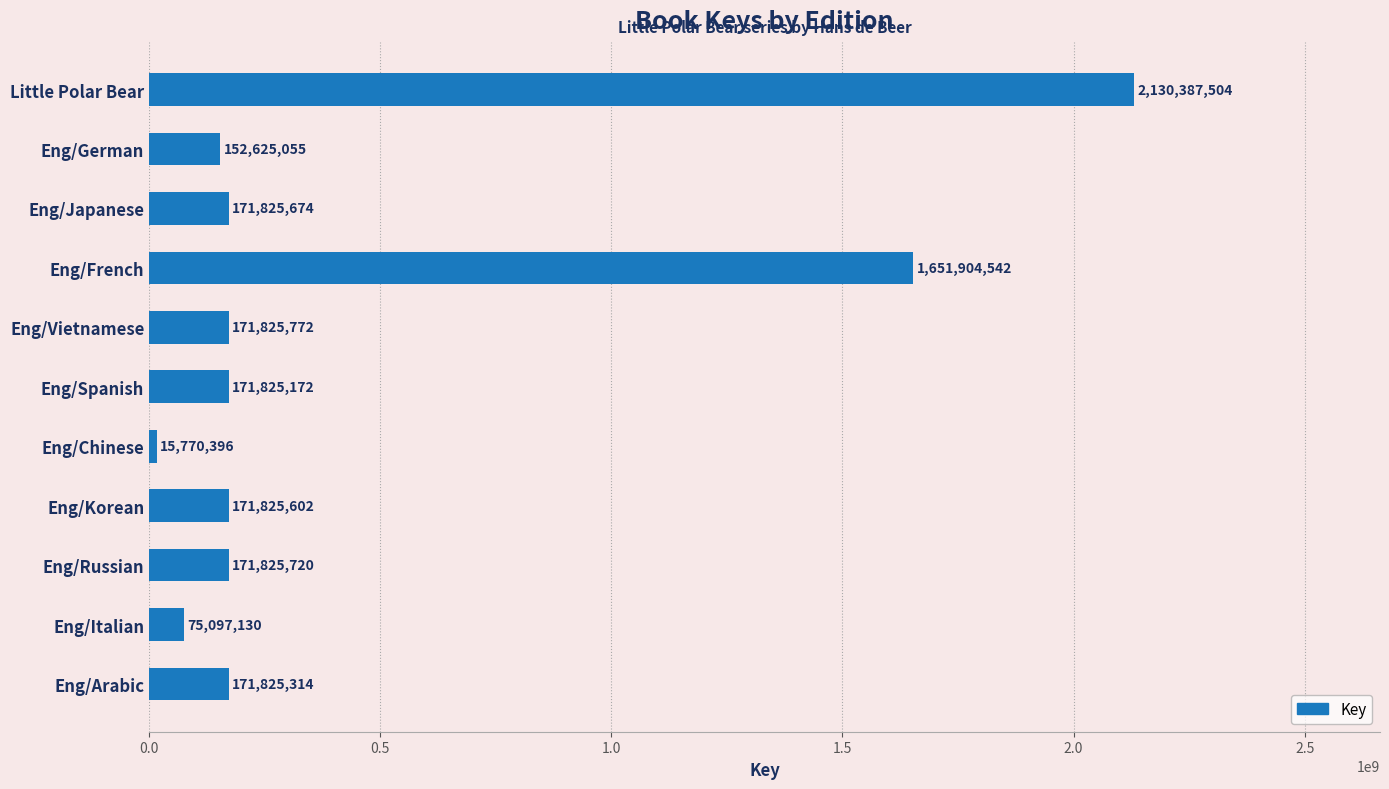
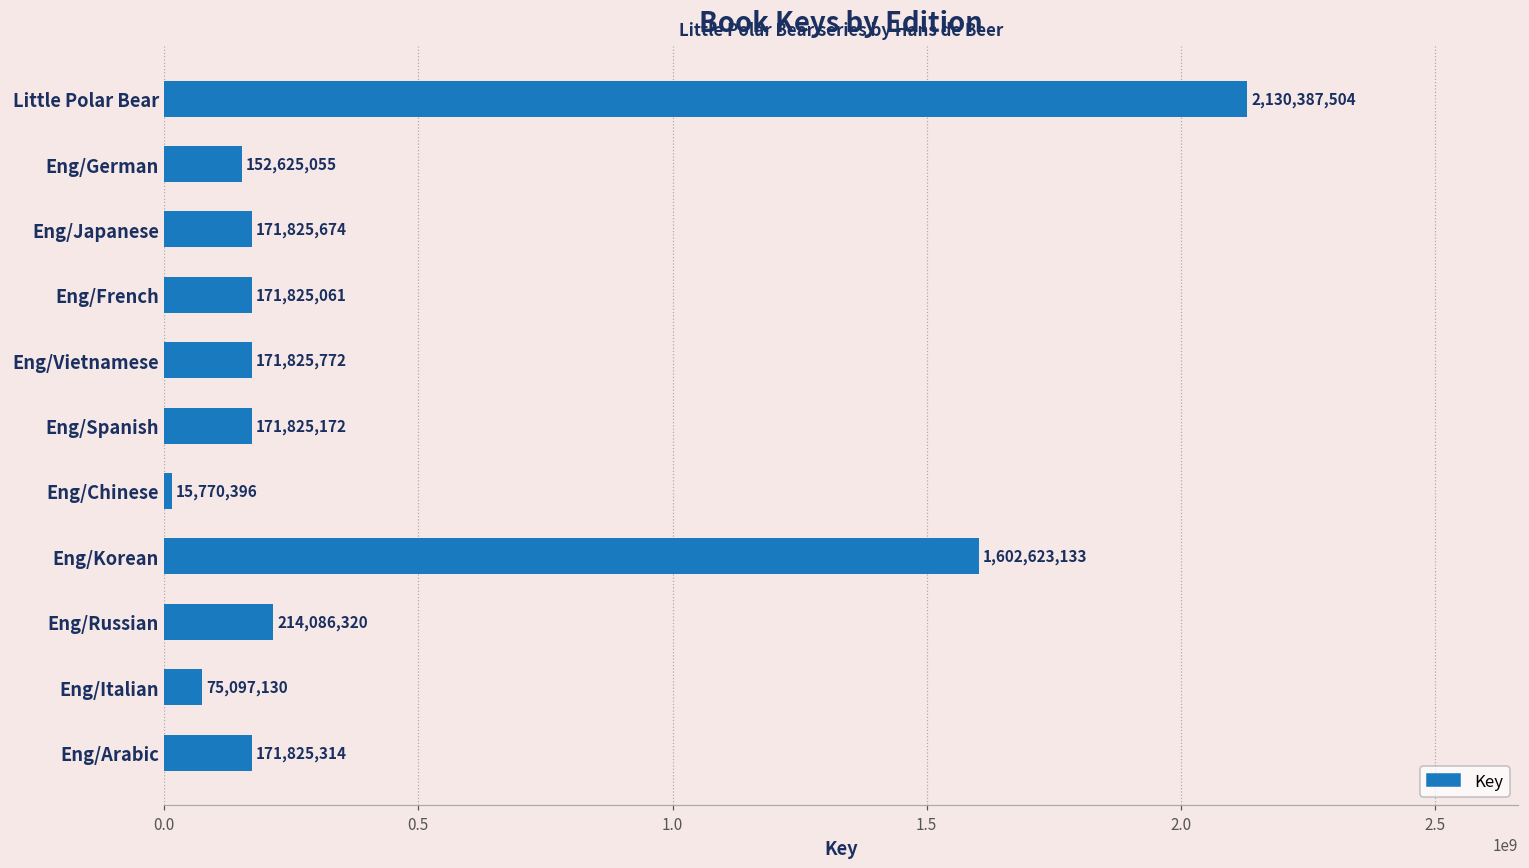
  {
    "Little Polar Bear": "2,130,387,504",
    "Eng/German": "152,625,055",
    "Eng/Japanese": "171,825,674",
-   "Eng/French": "1,651,904,542",
+   "Eng/French": "171,825,061",
    "Eng/Vietnamese": "171,825,772",
    "Eng/Spanish": "171,825,172",
    "Eng/Chinese": "15,770,396",
-   "Eng/Korean": "171,825,602",
-   "Eng/Russian": "171,825,720",
+   "Eng/Korean": "1,602,623,133",
+   "Eng/Russian": "214,086,320",
    "Eng/Italian": "75,097,130",
    "Eng/Arabic": "171,825,314"
  }
